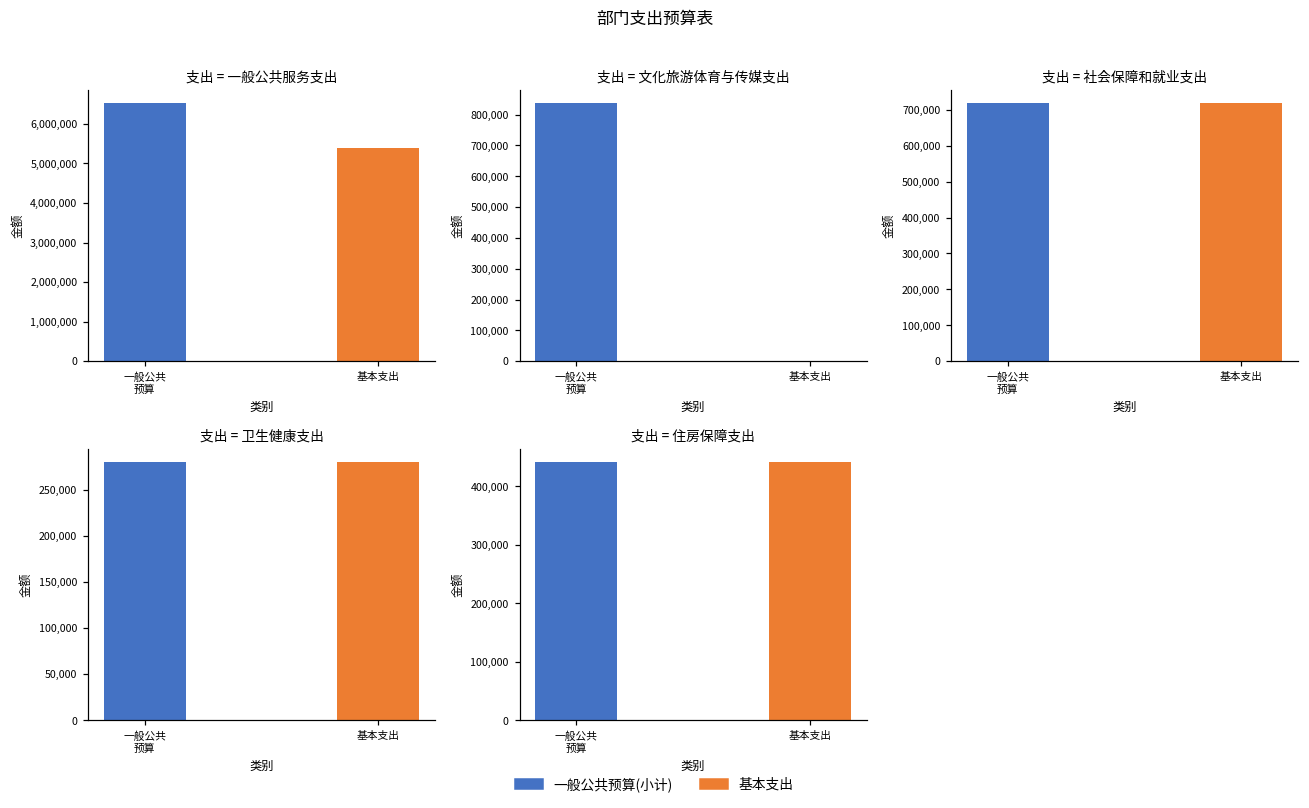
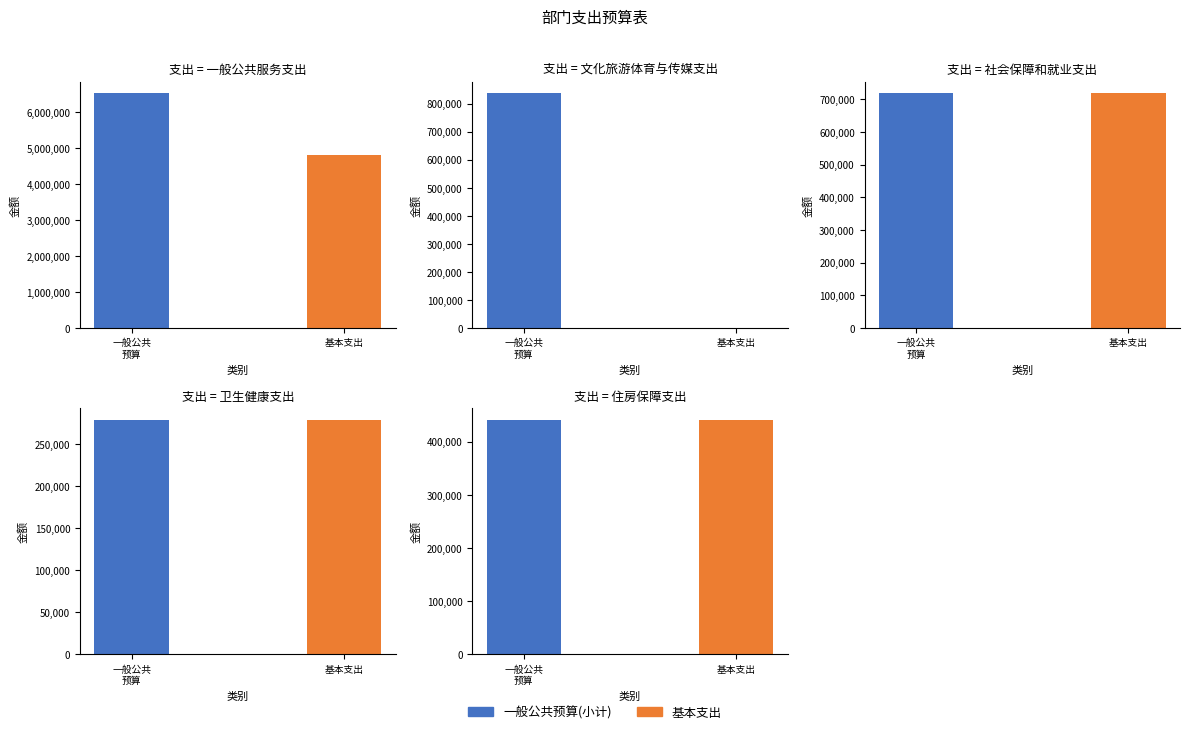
  {
    "支出 = 一般公共服务支出": {
      "一般公共 预算": "6,500,000",
-     "基本支出": "5,400,000"
+     "基本支出": "4,800,000"
    },
    "支出 = 文化旅游体育与传媒支出": {
      "一般公共 预算": "840,000",
      "基本支出": "0"
    },
    "支出 = 社会保障和就业支出": {
      "一般公共 预算": "720,000",
      "基本支出": "720,000"
    },
    "支出 = 卫生健康支出": {
      "一般公共 预算": "280,000",
      "基本支出": "280,000"
    },
    "支出 = 住房保障支出": {
      "一般公共 预算": "440,000",
      "基本支出": "440,000"
    }
  }
